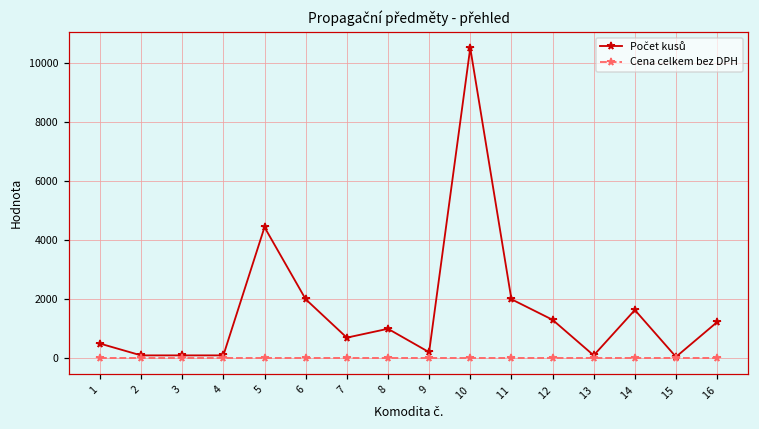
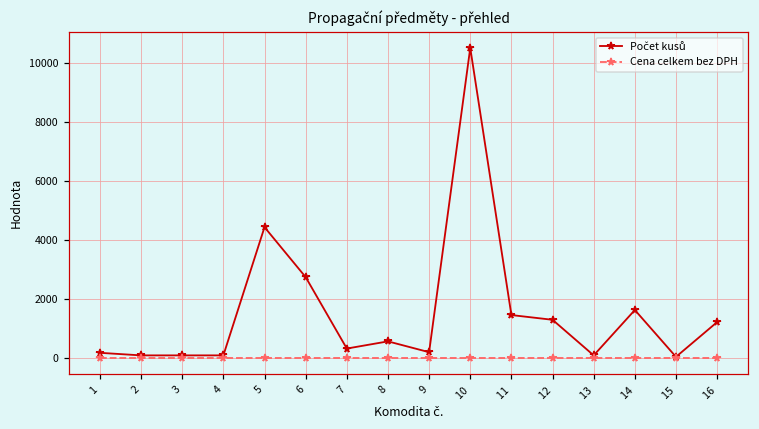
  {
    "Počet kusů": {
-     "1": 500,
+     "1": 200,
      "2": 100,
      "3": 100,
      "4": 100,
      "5": 4400,
-     "6": 2000,
-     "7": 700,
-     "8": 1000,
+     "6": 2700,
+     "7": 300,
+     "8": 600,
      "9": 200,
      "10": 10500,
-     "11": 2000,
+     "11": 1500,
      "12": 1300,
      "13": 100,
      "14": 1600,
      "16": 1200
    },
    "Cena celkem bez DPH": {
      "1": 0,
      "2": 0,
      "3": 0,
      "4": 0,
      "5": 0,
      "6": 0,
      "7": 0,
      "8": 0,
      "9": 0,
      "10": 0,
      "11": 0,
      "12": 0,
      "13": 0,
      "14": 0,
      "16": 0
    }
  }
